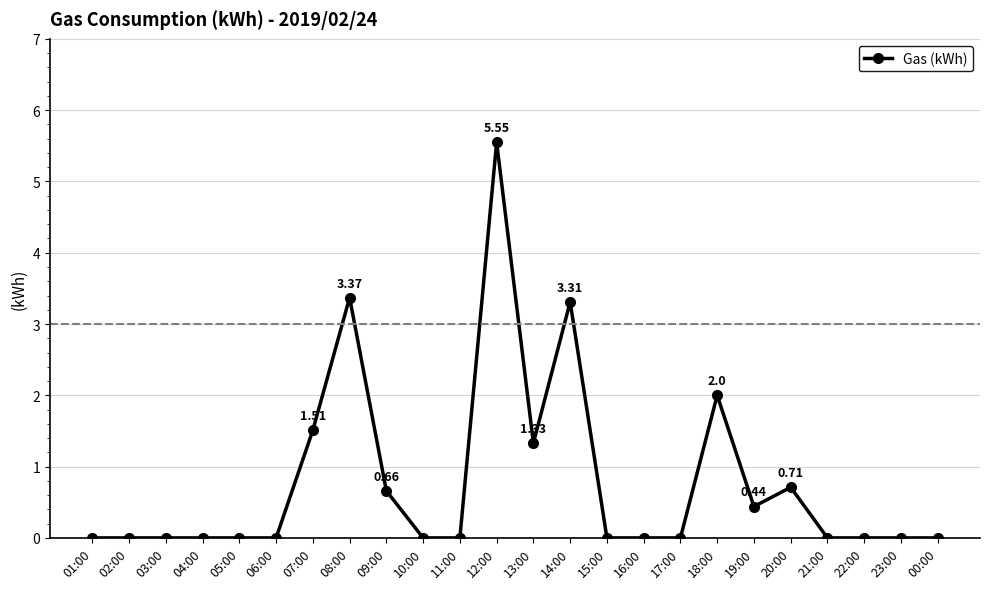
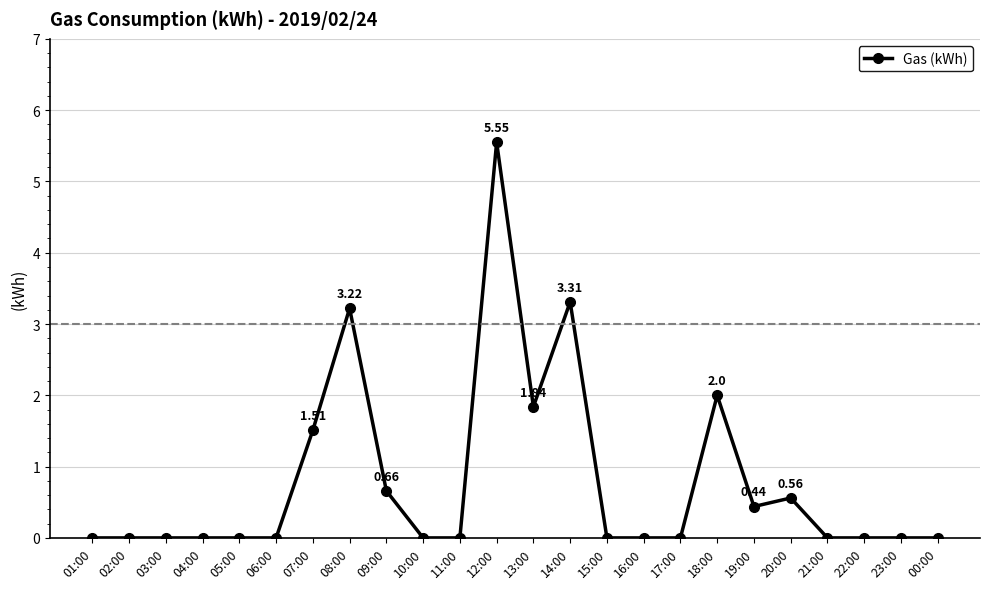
  {
    "07:00": 1.51,
-   "08:00": 3.37,
+   "08:00": 3.22,
    "09:00": 0.66,
    "12:00": 5.55,
-   "13:00": 1.33,
+   "13:00": 1.84,
    "14:00": 3.31,
    "18:00": 2.0,
    "19:00": 0.44,
-   "20:00": 0.71
+   "20:00": 0.56
  }
